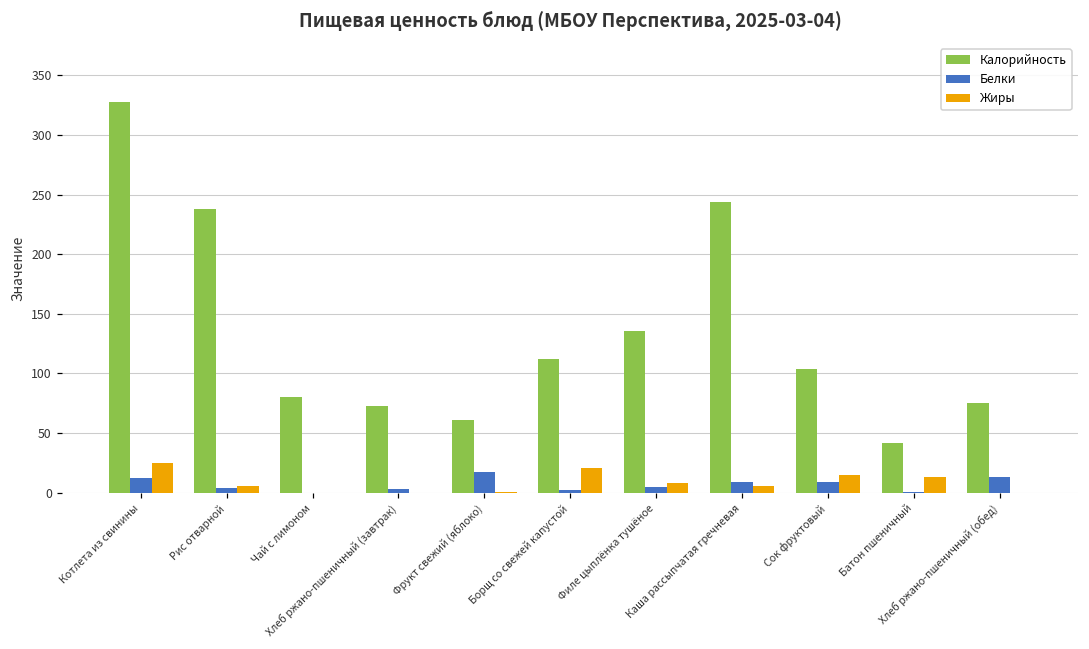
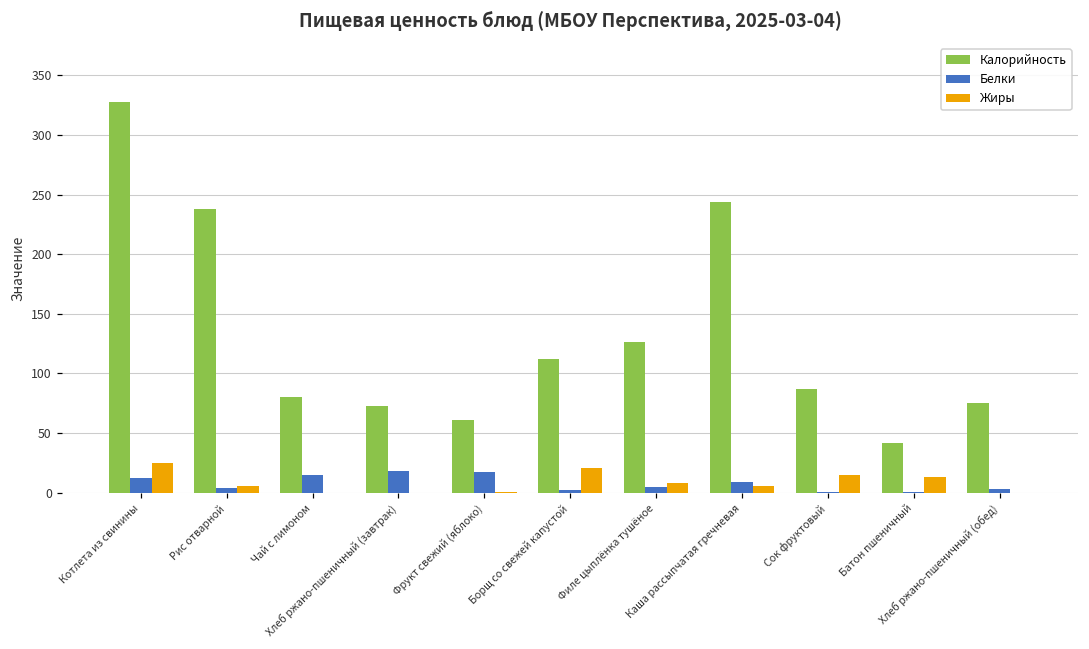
  {
    "Калорийность": {
      "Котлета из свинины": 328,
      "Рис отварной": 238,
      "Чай с лимоном": 80,
      "Хлеб ржано-пшеничный (завтрак)": 73,
      "Фрукт свежий (яблоко)": 61,
      "Борщ со свежей капустой": 112,
-     "Филе цыплёнка тушёное": 136,
+     "Филе цыплёнка тушёное": 126,
      "Каша рассыпчатая гречневая": 244,
-     "Сок фруктовый": 104,
+     "Сок фруктовый": 87,
      "Батон пшеничный": 42,
      "Хлеб ржано-пшеничный (обед)": 75
    },
    "Белки": {
      "Котлета из свинины": 12,
      "Рис отварной": 4,
-     "Чай с лимоном": 0,
-     "Хлеб ржано-пшеничный (завтрак)": 3,
+     "Чай с лимоном": 15,
+     "Хлеб ржано-пшеничный (завтрак)": 18,
      "Фрукт свежий (яблоко)": 17,
      "Филе цыплёнка тушёное": 5,
      "Каша рассыпчатая гречневая": 9,
-     "Сок фруктовый": 9,
-     "Хлеб ржано-пшеничный (обед)": 13
+     "Сок фруктовый": 1,
+     "Хлеб ржано-пшеничный (обед)": 3
    },
    "Жиры": {
      "Котлета из свинины": 25,
      "Рис отварной": 6,
      "Чай с лимоном": 0,
      "Хлеб ржано-пшеничный (завтрак)": 0,
      "Борщ со свежей капустой": 21,
      "Филе цыплёнка тушёное": 8,
      "Каша рассыпчатая гречневая": 6,
      "Сок фруктовый": 15,
      "Батон пшеничный": 13,
      "Хлеб ржано-пшеничный (обед)": 0
    }
  }
